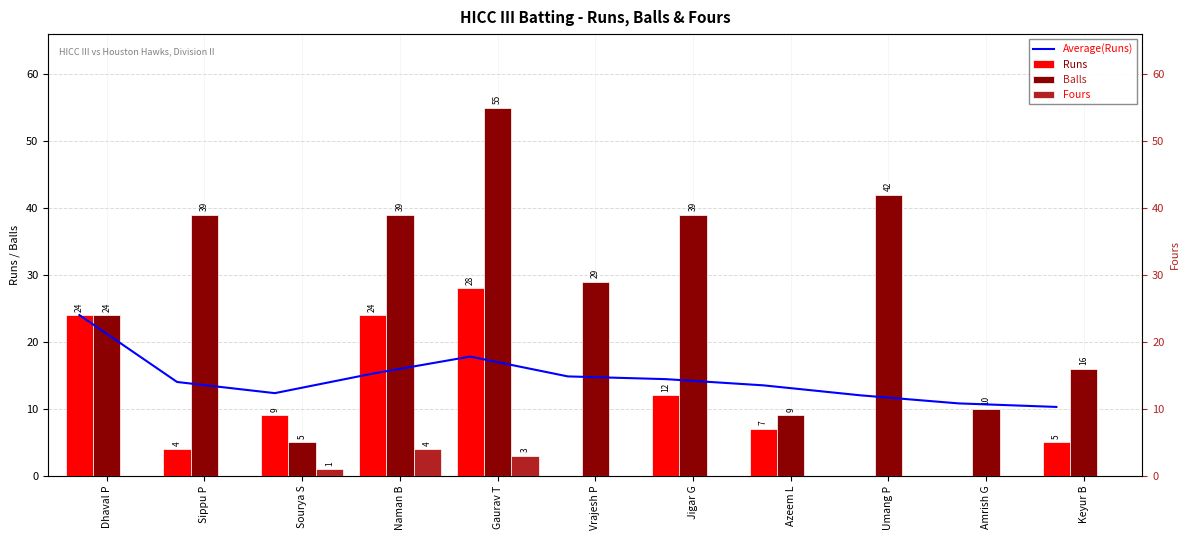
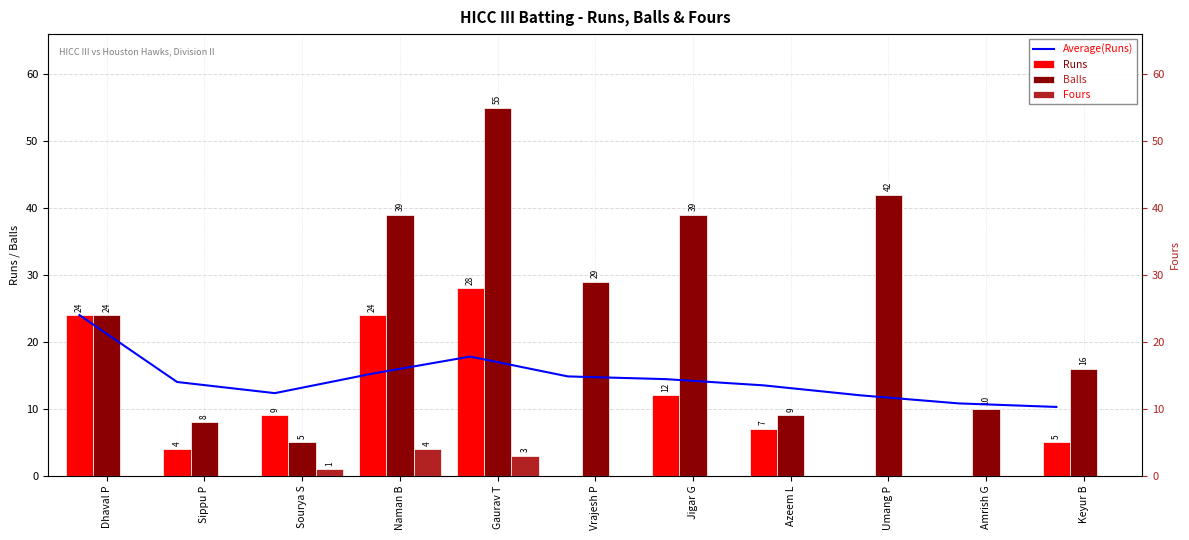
  {
    "Runs": {
      "Dhaval P": 24,
      "Sippu P": 4,
      "Sourya S": 9,
      "Naman B": 24,
      "Gaurav T": 28,
      "Jigar G": 12,
      "Azeem L": 7,
      "Keyur B": 5
    },
    "Balls": {
      "Dhaval P": 24,
-     "Sippu P": 39,
+     "Sippu P": 8,
      "Sourya S": 5,
      "Naman B": 39,
      "Gaurav T": 55,
      "Vrajesh P": 29,
      "Jigar G": 39,
      "Azeem L": 9,
      "Umang P": 42,
      "Amrish G": 10,
      "Keyur B": 16
    },
    "Fours": {
      "Sourya S": 1,
      "Naman B": 4,
      "Gaurav T": 3
    }
  }
